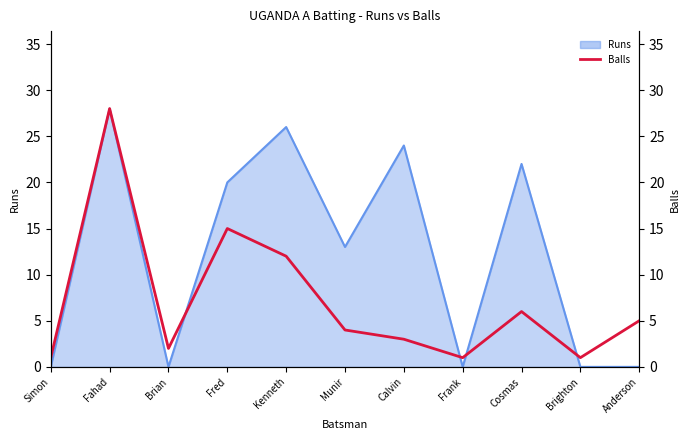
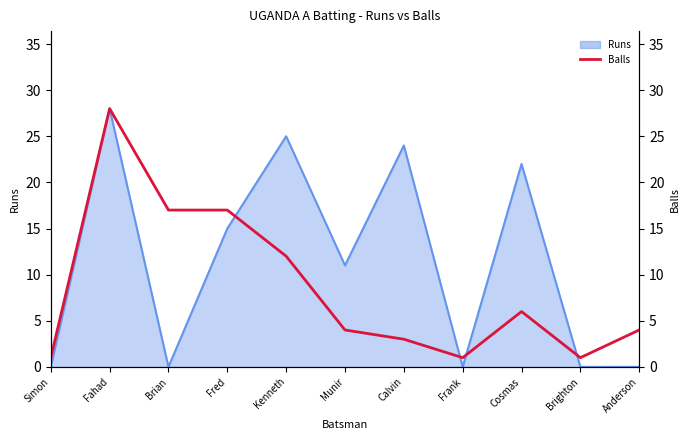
  {
    "Runs": {
      "Simon": 0,
      "Fahad": 28,
      "Brian": 0,
-     "Fred": 20,
-     "Kenneth": 26,
-     "Munir": 13,
+     "Fred": 15,
+     "Kenneth": 25,
+     "Munir": 11,
      "Calvin": 24,
      "Frank": 0,
      "Cosmas": 22,
      "Brighton": 0,
      "Anderson": 0
    },
    "Balls": {
      "Simon": 1,
      "Fahad": 28,
-     "Brian": 2,
-     "Fred": 15,
+     "Brian": 17,
+     "Fred": 17,
      "Kenneth": 12,
      "Munir": 4,
      "Calvin": 3,
      "Frank": 1,
      "Cosmas": 6,
      "Brighton": 1,
-     "Anderson": 5
+     "Anderson": 4
    }
  }
